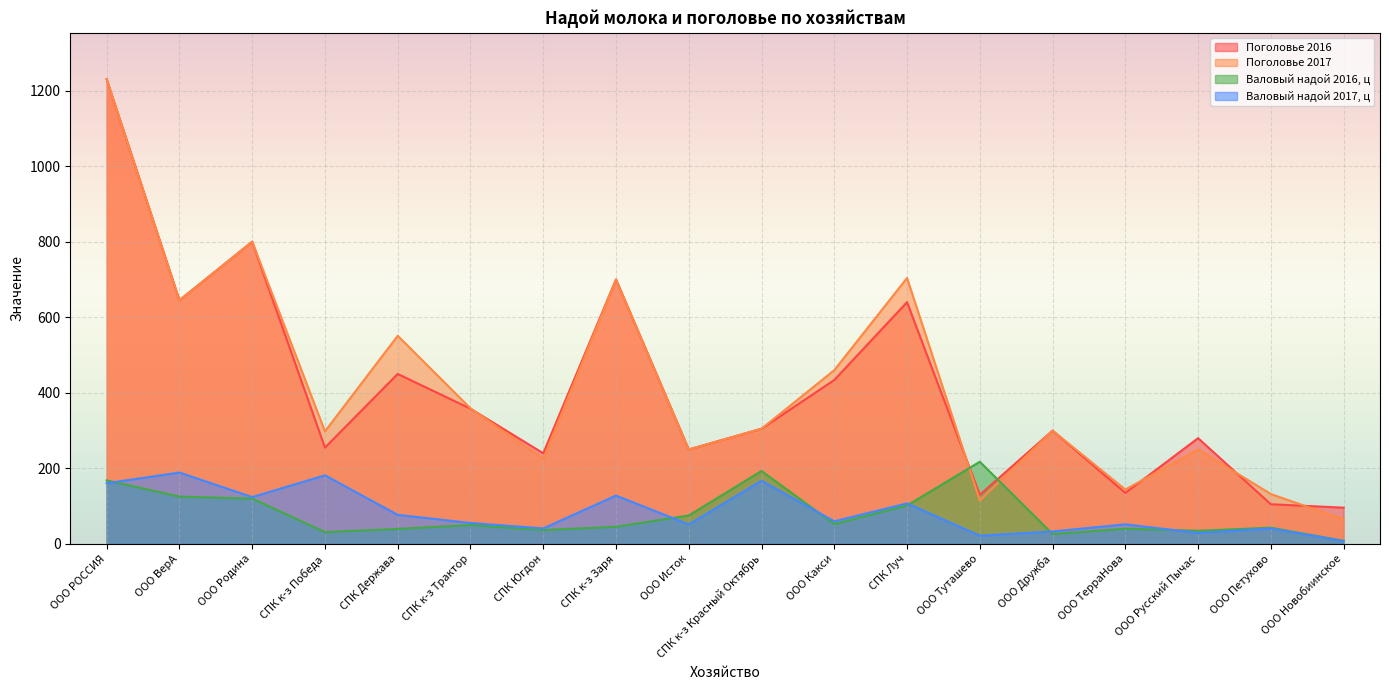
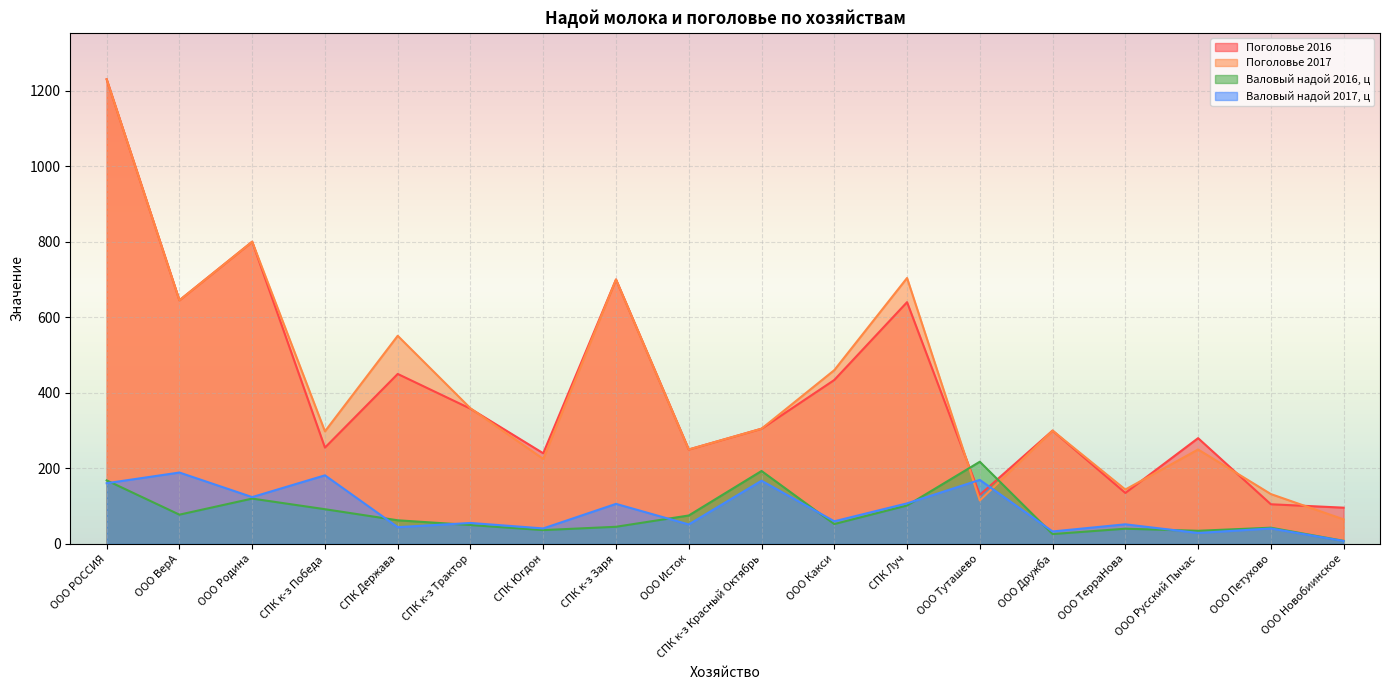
  {
    "Валовый надой 2016, ц": {
      "ООО РОССИЯ": 170,
-     "ООО ВерА": 130,
-     "СПК к-з Победа": 30,
-     "СПК Держава": 40,
+     "ООО ВерА": 80,
+     "СПК к-з Победа": 90,
+     "СПК Держава": 60,
      "СПК к-з Заря": 50,
      "ООО Исток": 80,
      "СПК к-з Красный Октябрь": 190,
      "ООО Какси": 50,
      "ООО Туташево": 220,
      "ООО Дружба": 30,
      "ООО ТерраНова": 40
    },
    "Валовый надой 2017, ц": {
      "ООО РОССИЯ": 160,
      "ООО ВерА": 190,
      "СПК к-з Победа": 180,
-     "СПК Держава": 80,
-     "СПК к-з Заря": 130,
+     "СПК Держава": 40,
+     "СПК к-з Заря": 110,
      "ООО Исток": 50,
      "СПК к-з Красный Октябрь": 170,
      "ООО Какси": 60,
-     "ООО Туташево": 20,
+     "ООО Туташево": 170,
      "ООО Дружба": 30,
      "ООО ТерраНова": 50
    }
  }
